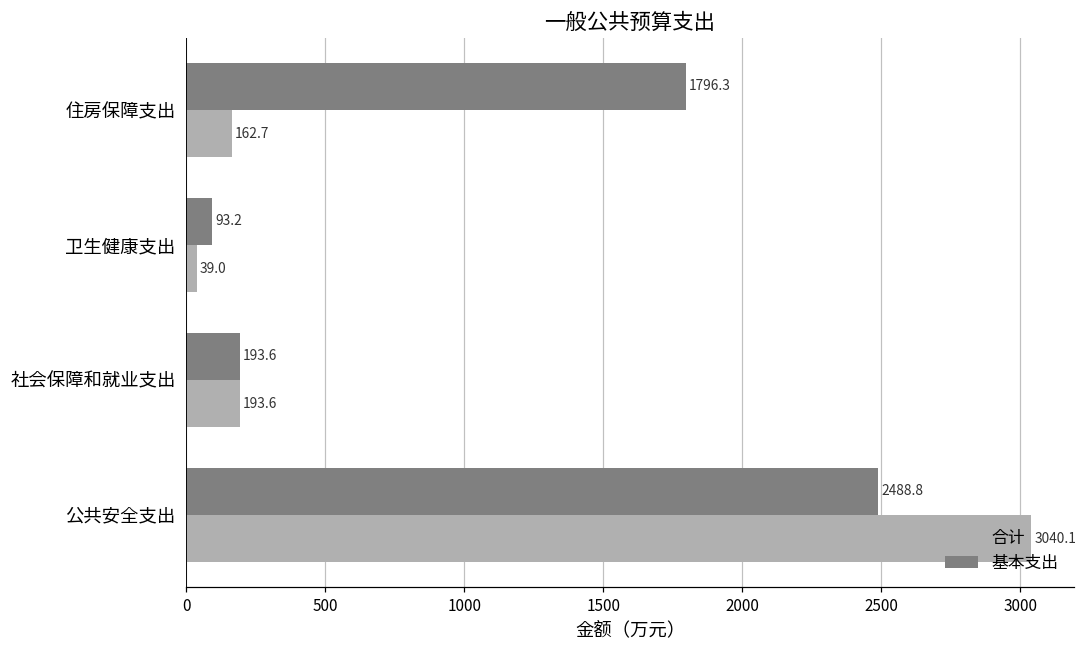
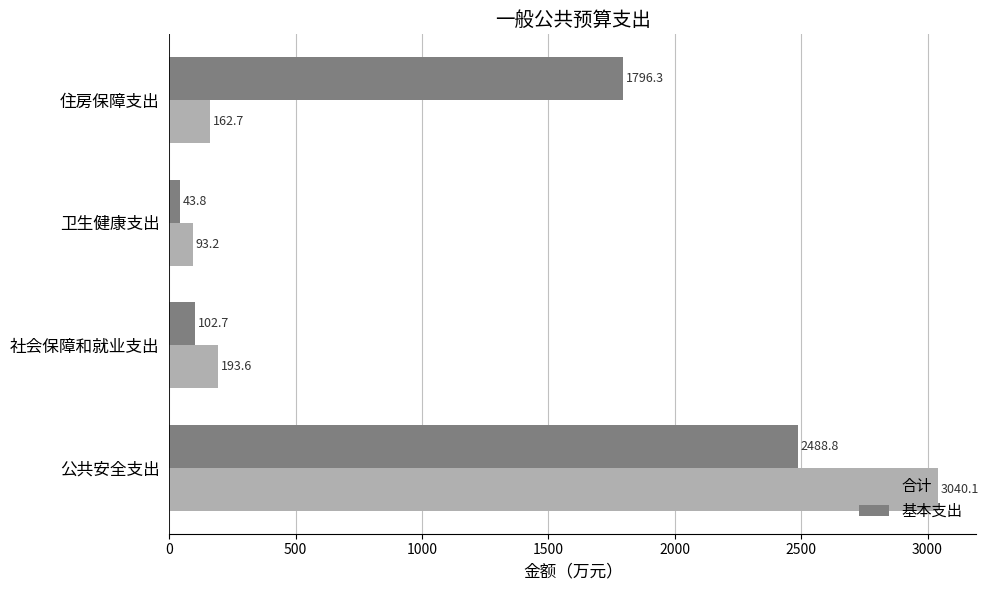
  {
    "合计": {
      "住房保障支出": 162.7,
-     "卫生健康支出": 39.0,
+     "卫生健康支出": 93.2,
      "社会保障和就业支出": 193.6,
      "公共安全支出": 3040.1
    },
    "基本支出": {
      "住房保障支出": 1796.3,
-     "卫生健康支出": 93.2,
-     "社会保障和就业支出": 193.6,
+     "卫生健康支出": 43.8,
+     "社会保障和就业支出": 102.7,
      "公共安全支出": 2488.8
    }
  }
